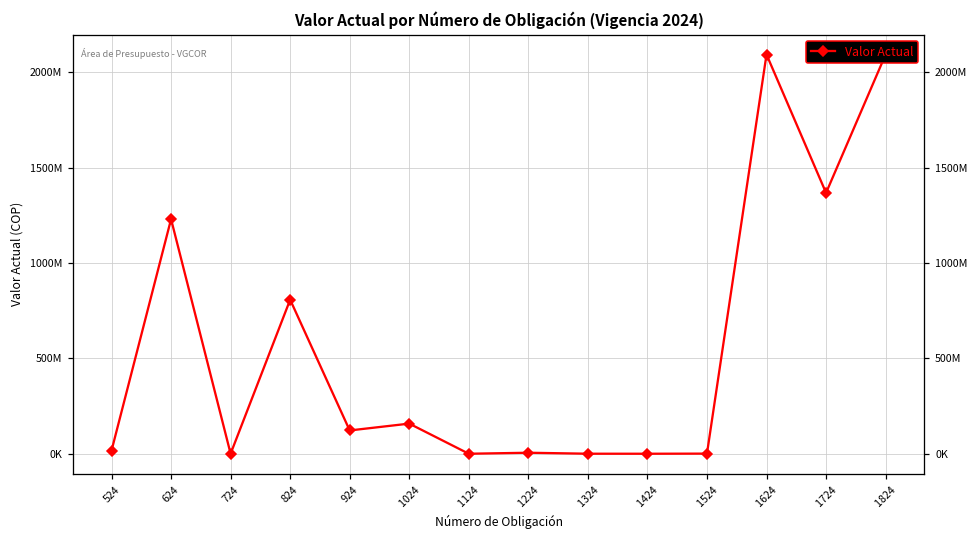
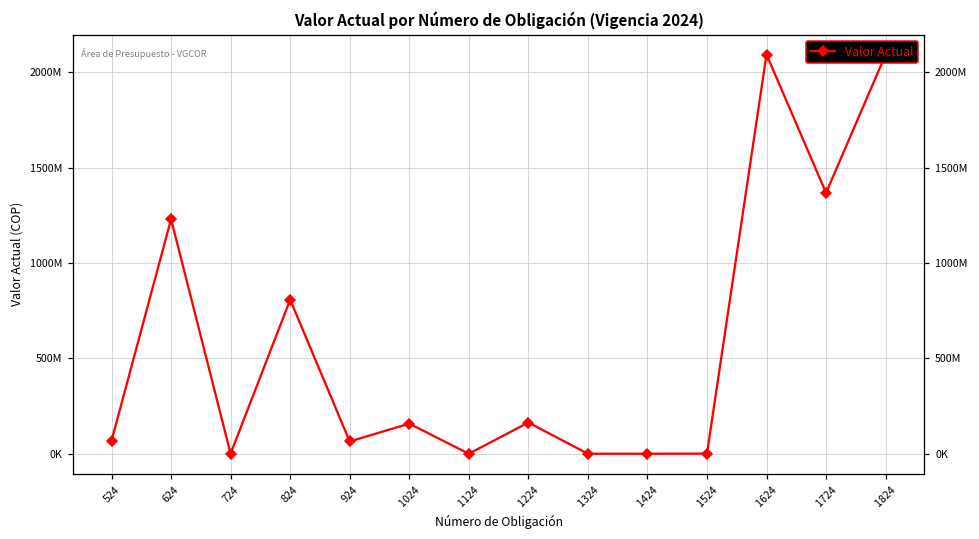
  {
-   "524": 20000000,
+   "524": 70000000,
    "624": 1230000000,
    "724": 0,
    "824": 810000000,
-   "924": 120000000,
+   "924": 60000000,
    "1024": 160000000,
    "1124": 0,
-   "1224": 10000000,
+   "1224": 160000000,
    "1324": 0,
    "1424": 0,
    "1524": 0,
    "1624": 2090000000,
    "1724": 1370000000
  }
